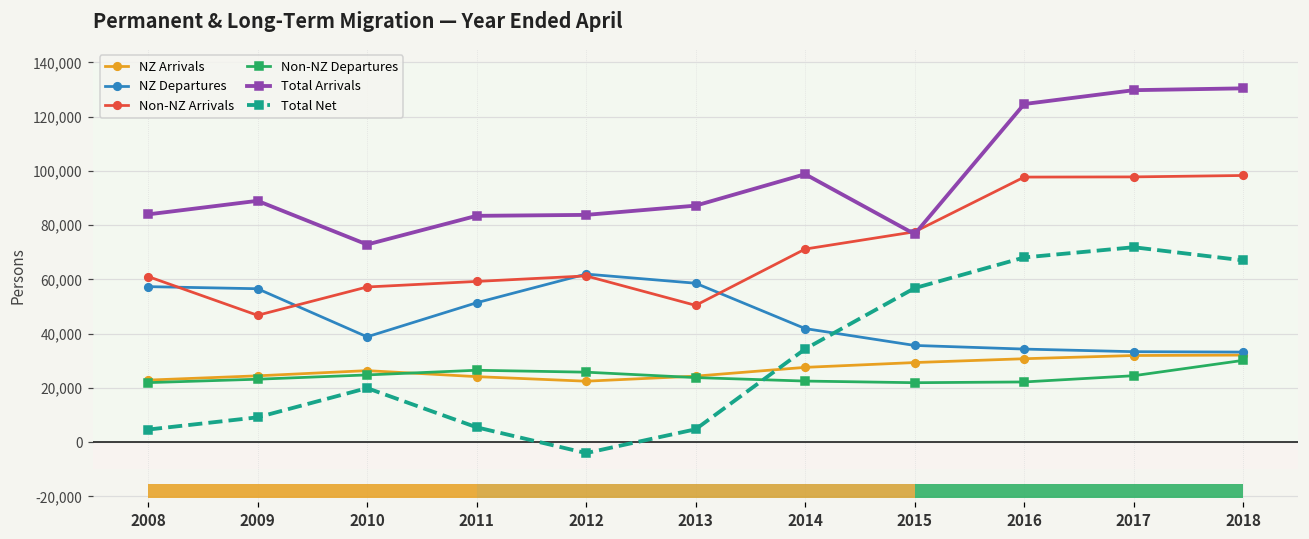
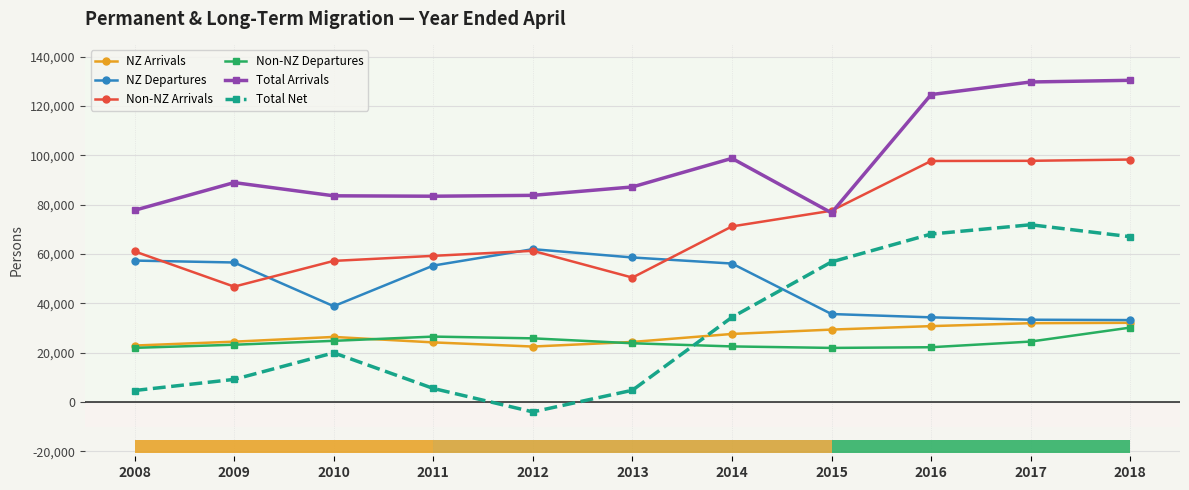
  {
    "NZ Departures": {
      "2008": "57,000",
      "2009": "57,000",
      "2010": "39,000",
-     "2011": "51,000",
+     "2011": "55,000",
      "2013": "59,000",
-     "2014": "42,000",
+     "2014": "56,000",
      "2015": "36,000",
      "2016": "34,000",
      "2017": "33,000",
      "2018": "33,000"
    },
    "Non-NZ Arrivals": {
      "2008": "61,000",
      "2009": "47,000",
      "2010": "57,000",
      "2011": "59,000",
      "2013": "50,000",
      "2014": "71,000",
      "2016": "98,000",
      "2017": "98,000",
      "2018": "98,000"
    },
    "Total Arrivals": {
-     "2008": "84,000",
+     "2008": "78,000",
      "2009": "89,000",
-     "2010": "73,000",
+     "2010": "84,000",
      "2011": "83,000",
      "2012": "84,000",
      "2013": "87,000",
      "2014": "99,000",
      "2016": "125,000",
      "2017": "130,000",
      "2018": "130,000"
    }
  }
